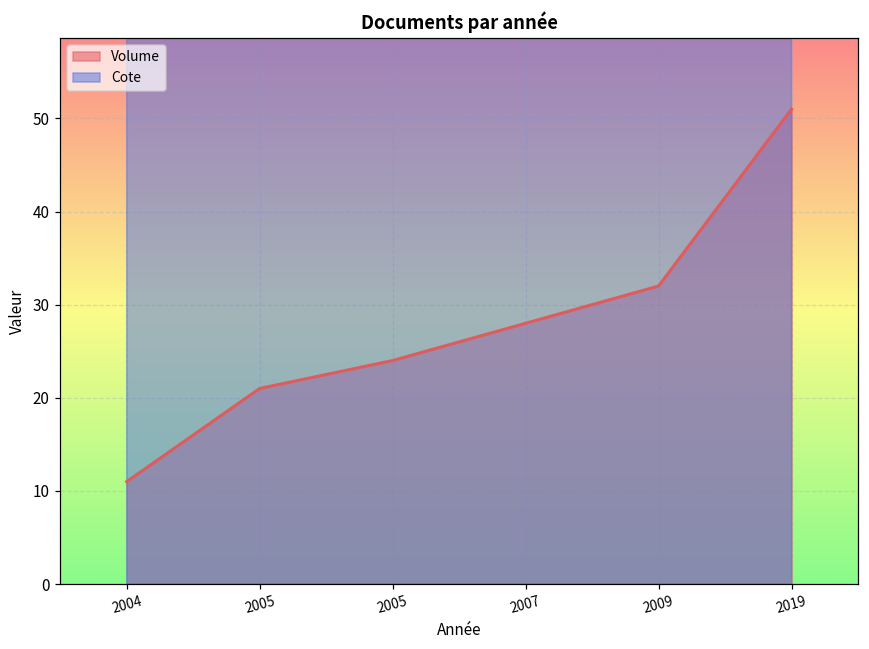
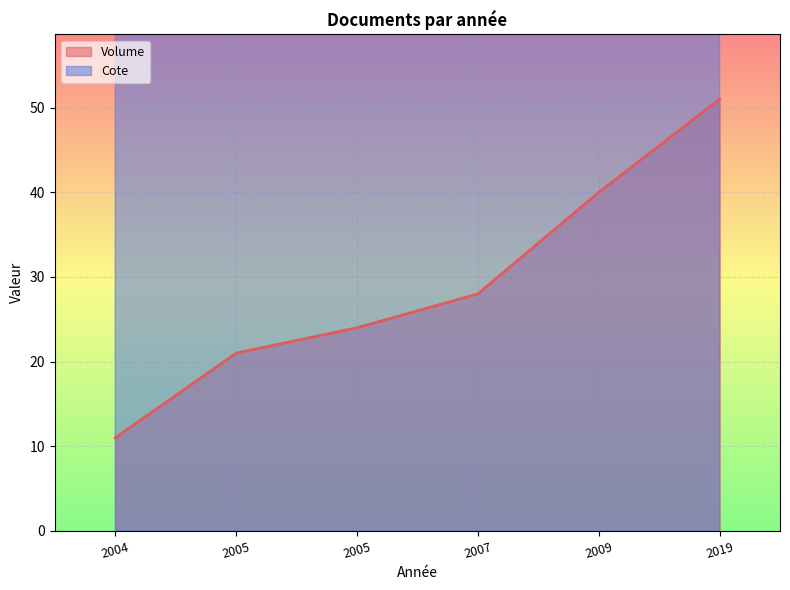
  {
    "Volume": {
      "2004": 11,
      "2007": 28,
-     "2009": 32,
+     "2009": 40,
      "2019": 51
    }
  }
